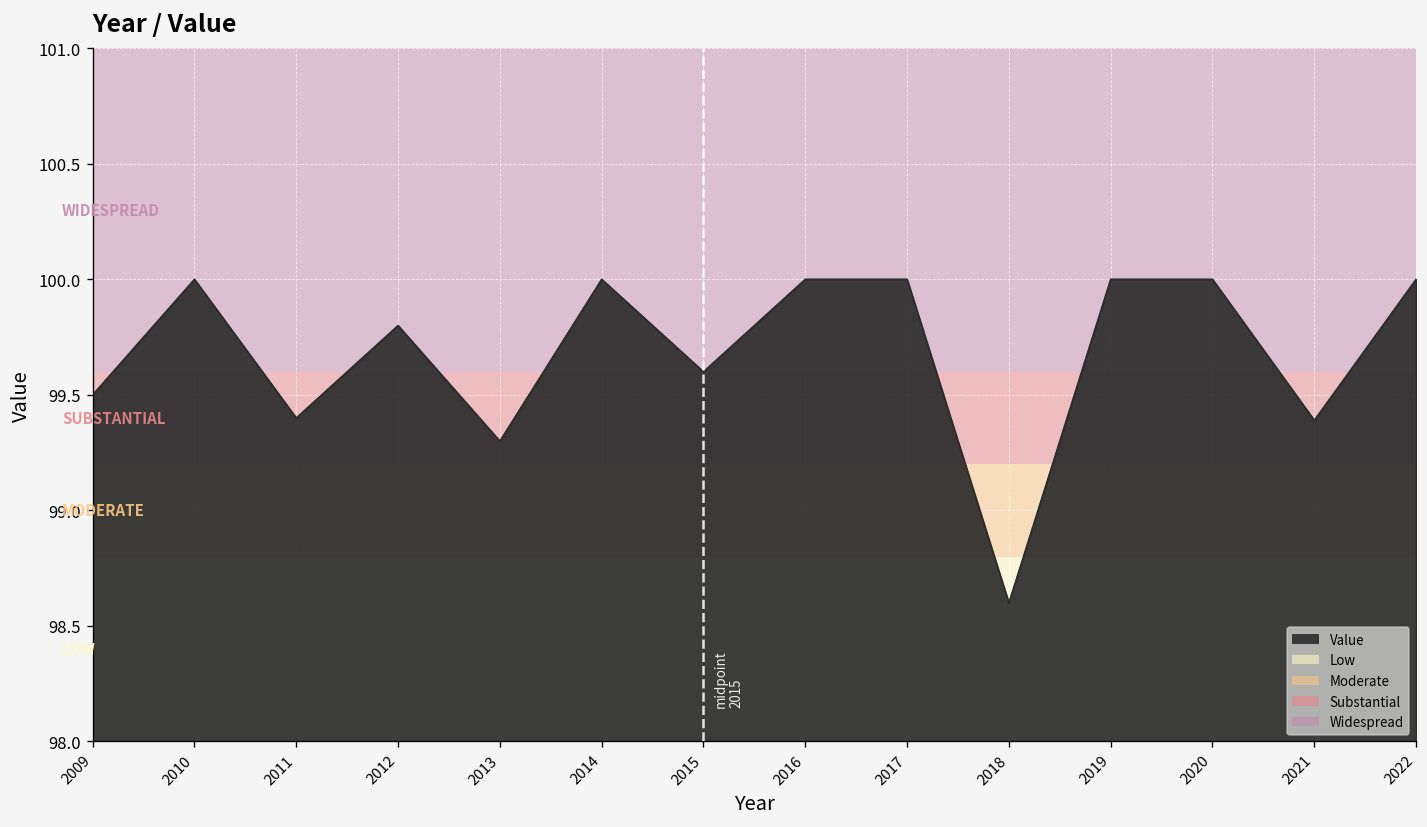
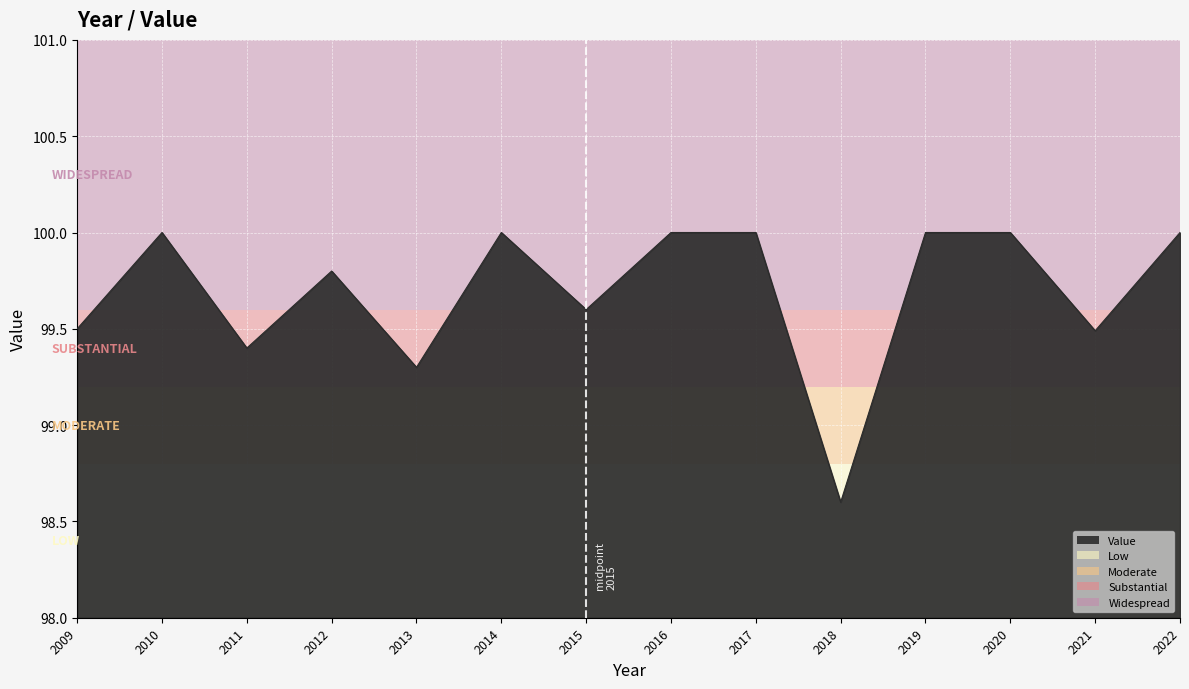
  {
    "2009": 99.50,
    "2010": 100.00,
    "2011": 99.40,
    "2012": 99.80,
    "2013": 99.30,
    "2014": 100.00,
    "2015": 99.60,
    "2016": 100.00,
    "2017": 100.00,
    "2018": 98.60,
    "2019": 100.00,
    "2020": 100.00,
-   "2021": 99.39,
+   "2021": 99.49,
    "2022": 100.00
  }
